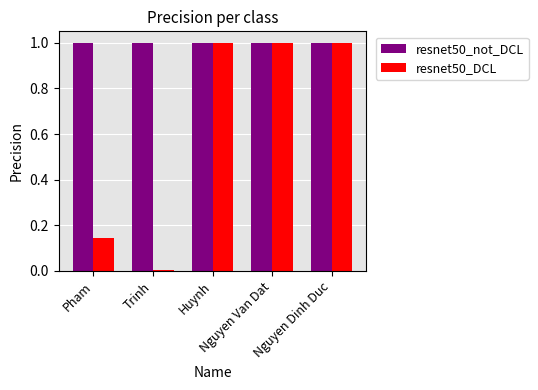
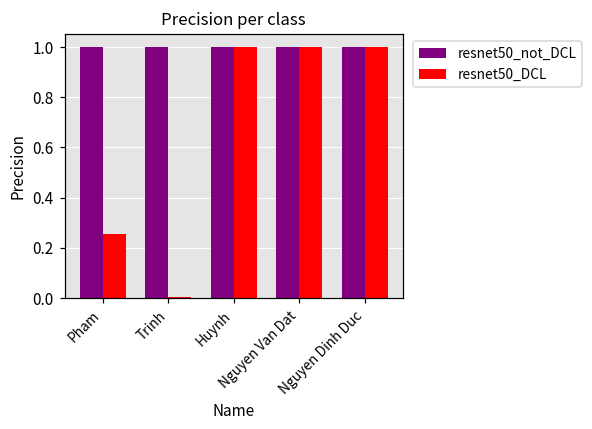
  {
    "resnet50_not_DCL": {
      "Pham": 1.00,
      "Trinh": 1.00,
      "Huynh": 1.00,
      "Nguyen Van Dat": 1.00,
      "Nguyen Dinh Duc": 1.00
    },
    "resnet50_DCL": {
-     "Pham": 0.15,
+     "Pham": 0.26,
      "Huynh": 1.00,
      "Nguyen Van Dat": 1.00,
      "Nguyen Dinh Duc": 1.00
    }
  }
